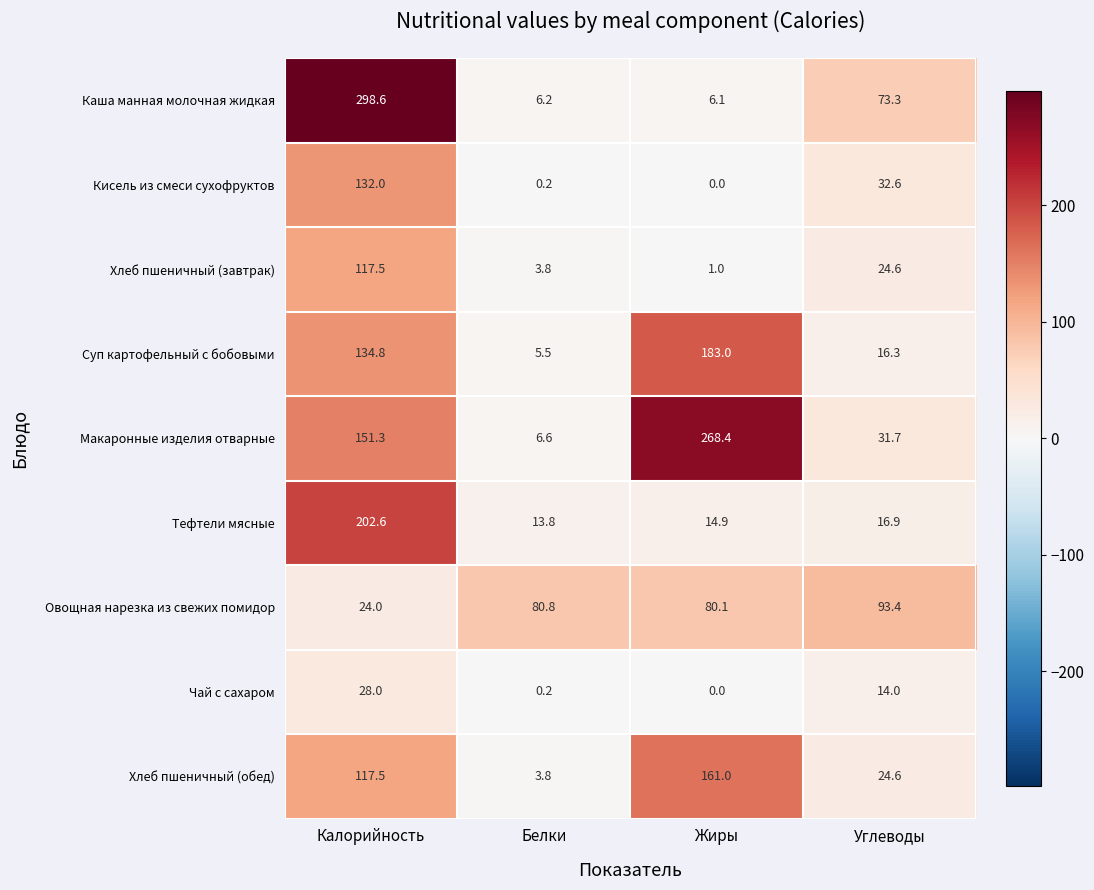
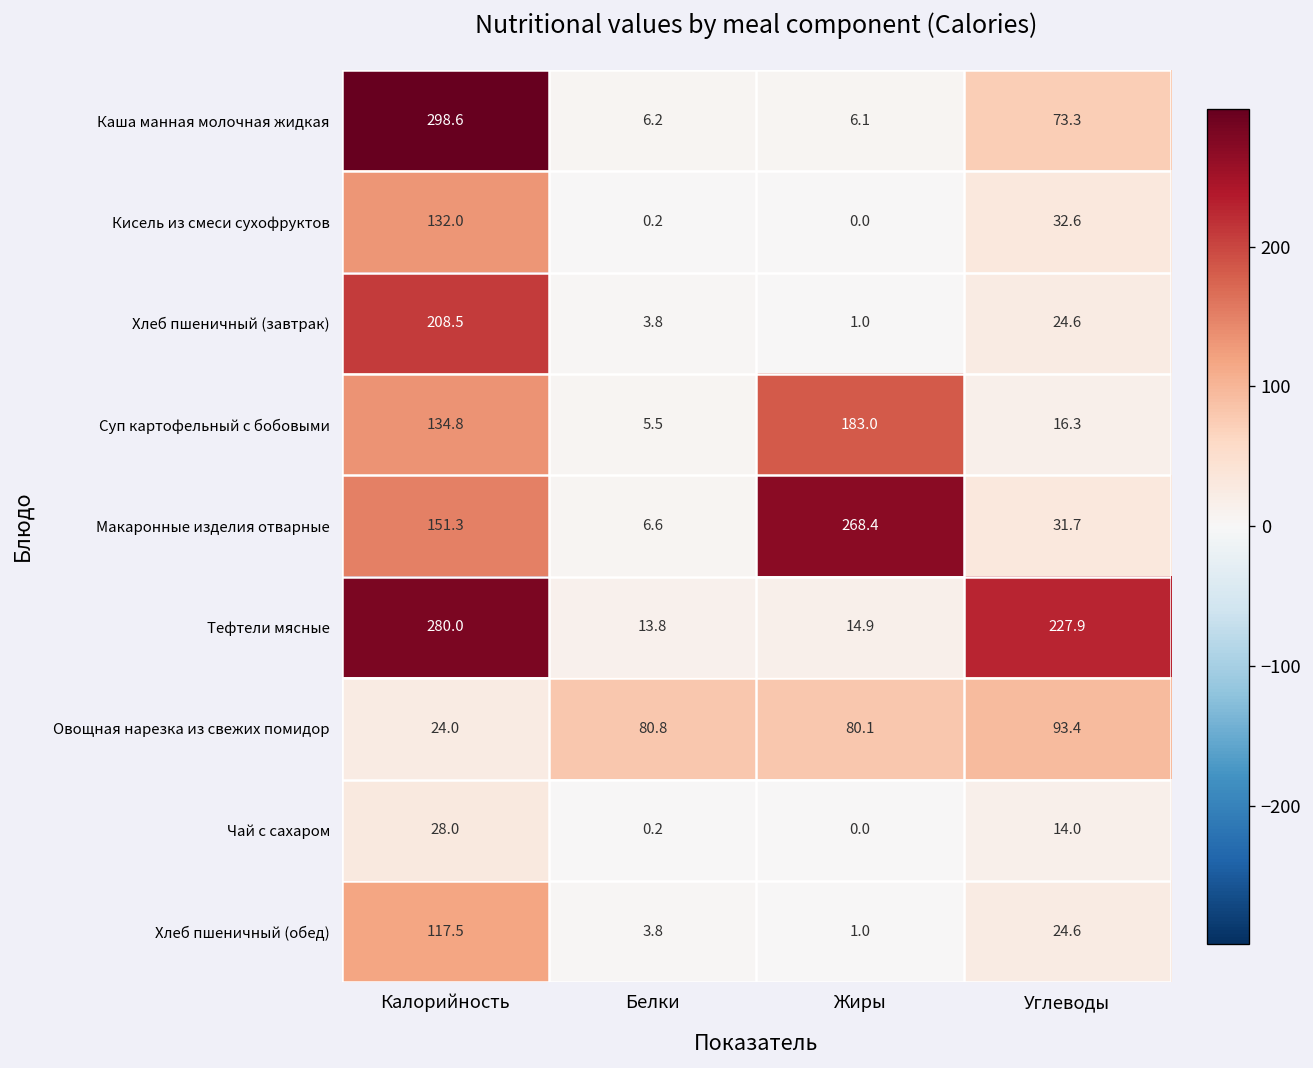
  {
    "Каша манная молочная жидкая": {
      "Калорийность": 298.6,
      "Белки": 6.2,
      "Жиры": 6.1,
      "Углеводы": 73.3
    },
    "Кисель из смеси сухофруктов": {
      "Калорийность": 132.0,
      "Белки": 0.2,
      "Жиры": 0.0,
      "Углеводы": 32.6
    },
    "Хлеб пшеничный (завтрак)": {
-     "Калорийность": 117.5,
+     "Калорийность": 208.5,
      "Белки": 3.8,
      "Жиры": 1.0,
      "Углеводы": 24.6
    },
    "Суп картофельный с бобовыми": {
      "Калорийность": 134.8,
      "Белки": 5.5,
      "Жиры": 183.0,
      "Углеводы": 16.3
    },
    "Макаронные изделия отварные": {
      "Калорийность": 151.3,
      "Белки": 6.6,
      "Жиры": 268.4,
      "Углеводы": 31.7
    },
    "Тефтели мясные": {
-     "Калорийность": 202.6,
+     "Калорийность": 280.0,
      "Белки": 13.8,
      "Жиры": 14.9,
-     "Углеводы": 16.9
+     "Углеводы": 227.9
    },
    "Овощная нарезка из свежих помидор": {
      "Калорийность": 24.0,
      "Белки": 80.8,
      "Жиры": 80.1,
      "Углеводы": 93.4
    },
    "Чай с сахаром": {
      "Калорийность": 28.0,
      "Белки": 0.2,
      "Жиры": 0.0,
      "Углеводы": 14.0
    },
    "Хлеб пшеничный (обед)": {
      "Калорийность": 117.5,
      "Белки": 3.8,
-     "Жиры": 161.0,
+     "Жиры": 1.0,
      "Углеводы": 24.6
    }
  }
